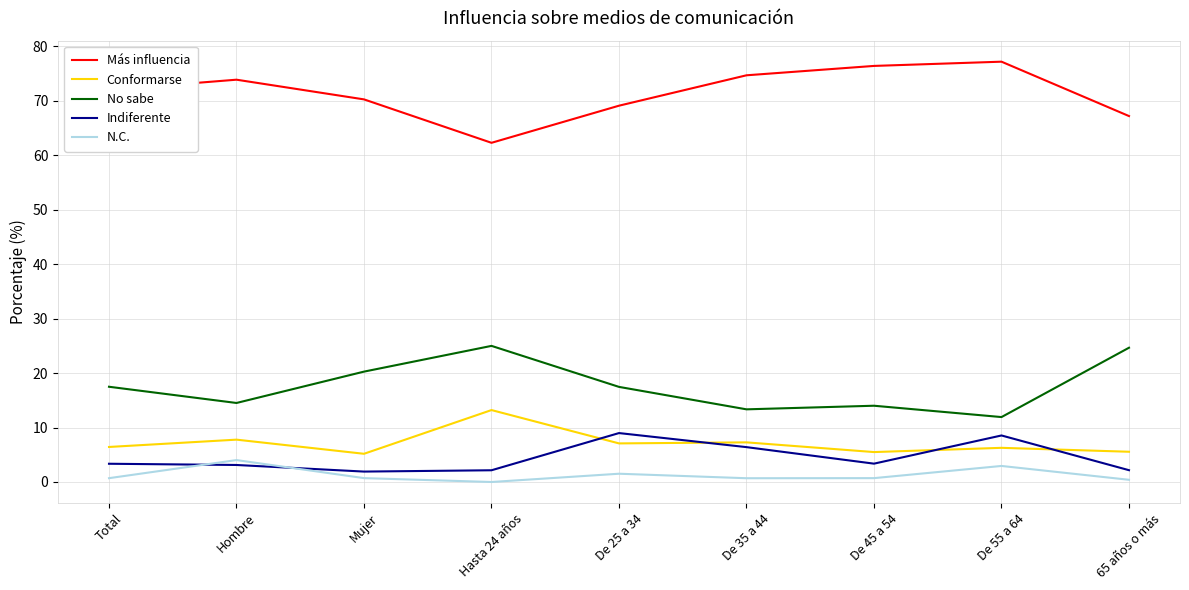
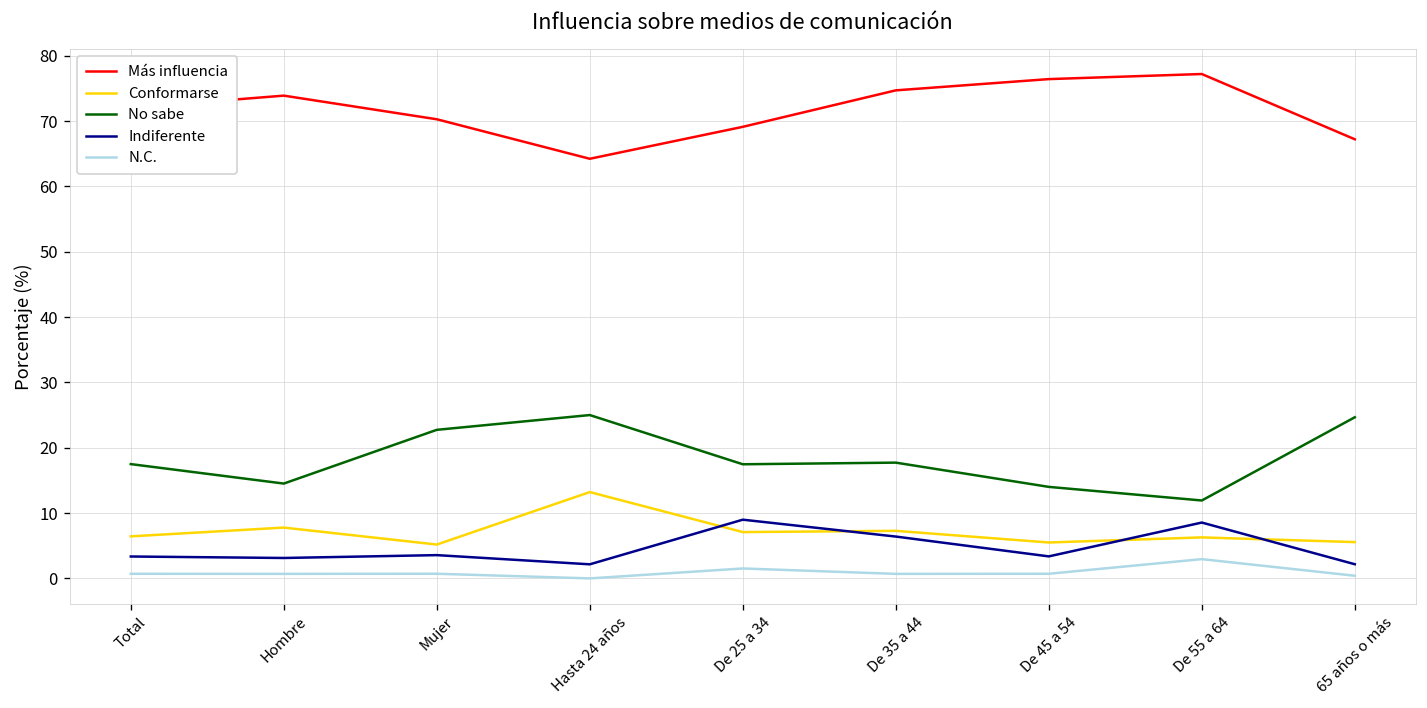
  {
    "Más influencia": {
      "Hombre": 74,
      "Mujer": 70,
-     "Hasta 24 años": 62,
+     "Hasta 24 años": 64,
      "De 25 a 34": 69,
      "De 35 a 44": 75,
      "De 45 a 54": 76,
      "De 55 a 64": 77,
      "65 años o más": 67
    },
    "Conformarse": {
      "Total": 6,
      "Hombre": 8,
      "Mujer": 5,
      "Hasta 24 años": 13,
      "De 25 a 34": 7,
      "De 35 a 44": 7,
      "De 45 a 54": 5,
      "De 55 a 64": 6,
      "65 años o más": 6
    },
    "No sabe": {
      "Total": 17,
      "Hombre": 15,
-     "Mujer": 20,
+     "Mujer": 23,
      "Hasta 24 años": 25,
      "De 25 a 34": 17,
-     "De 35 a 44": 13,
+     "De 35 a 44": 18,
      "De 45 a 54": 14,
      "De 55 a 64": 12,
      "65 años o más": 25
    },
    "Indiferente": {
      "Total": 3,
      "Hombre": 3,
-     "Mujer": 2,
+     "Mujer": 4,
      "Hasta 24 años": 2,
      "De 25 a 34": 9,
      "De 35 a 44": 6,
      "De 45 a 54": 3,
      "De 55 a 64": 9,
      "65 años o más": 2
    },
    "N.C.": {
      "Total": 1,
-     "Hombre": 4,
+     "Hombre": 1,
      "Mujer": 1,
      "Hasta 24 años": 0,
      "De 25 a 34": 2,
      "De 35 a 44": 1,
      "De 45 a 54": 1,
      "De 55 a 64": 3,
      "65 años o más": 0
    }
  }
